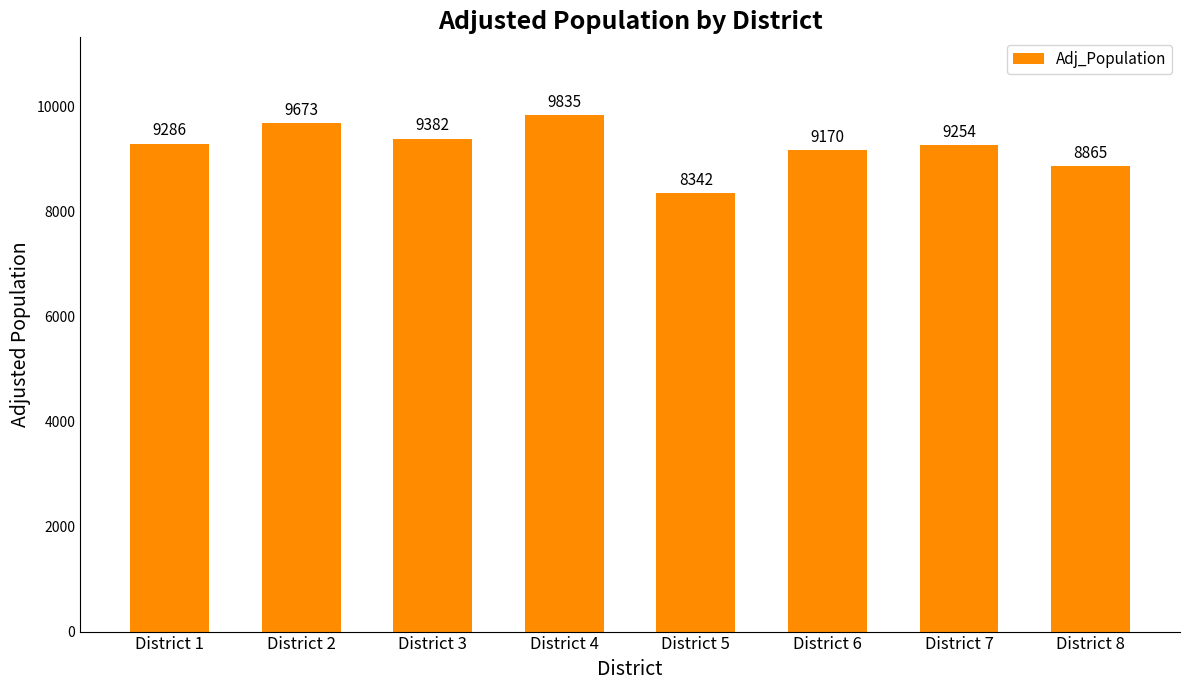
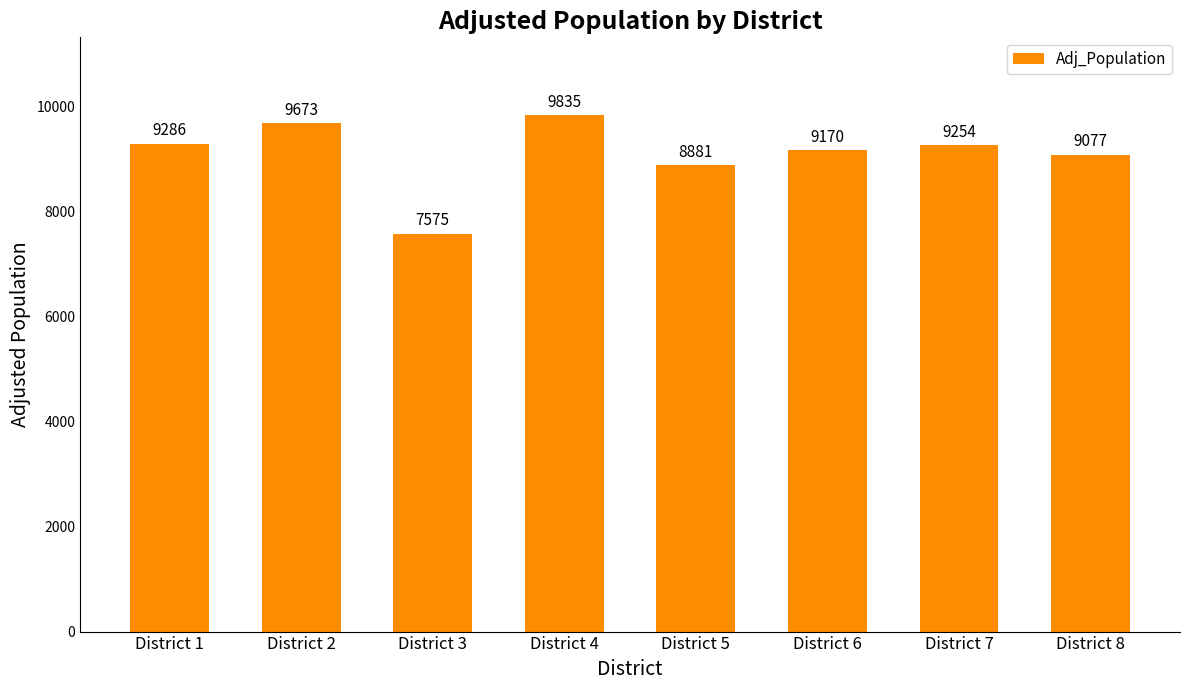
  {
    "District 1": 9286,
    "District 2": 9673,
-   "District 3": 9382,
+   "District 3": 7575,
    "District 4": 9835,
-   "District 5": 8342,
+   "District 5": 8881,
    "District 6": 9170,
    "District 7": 9254,
-   "District 8": 8865
+   "District 8": 9077
  }
